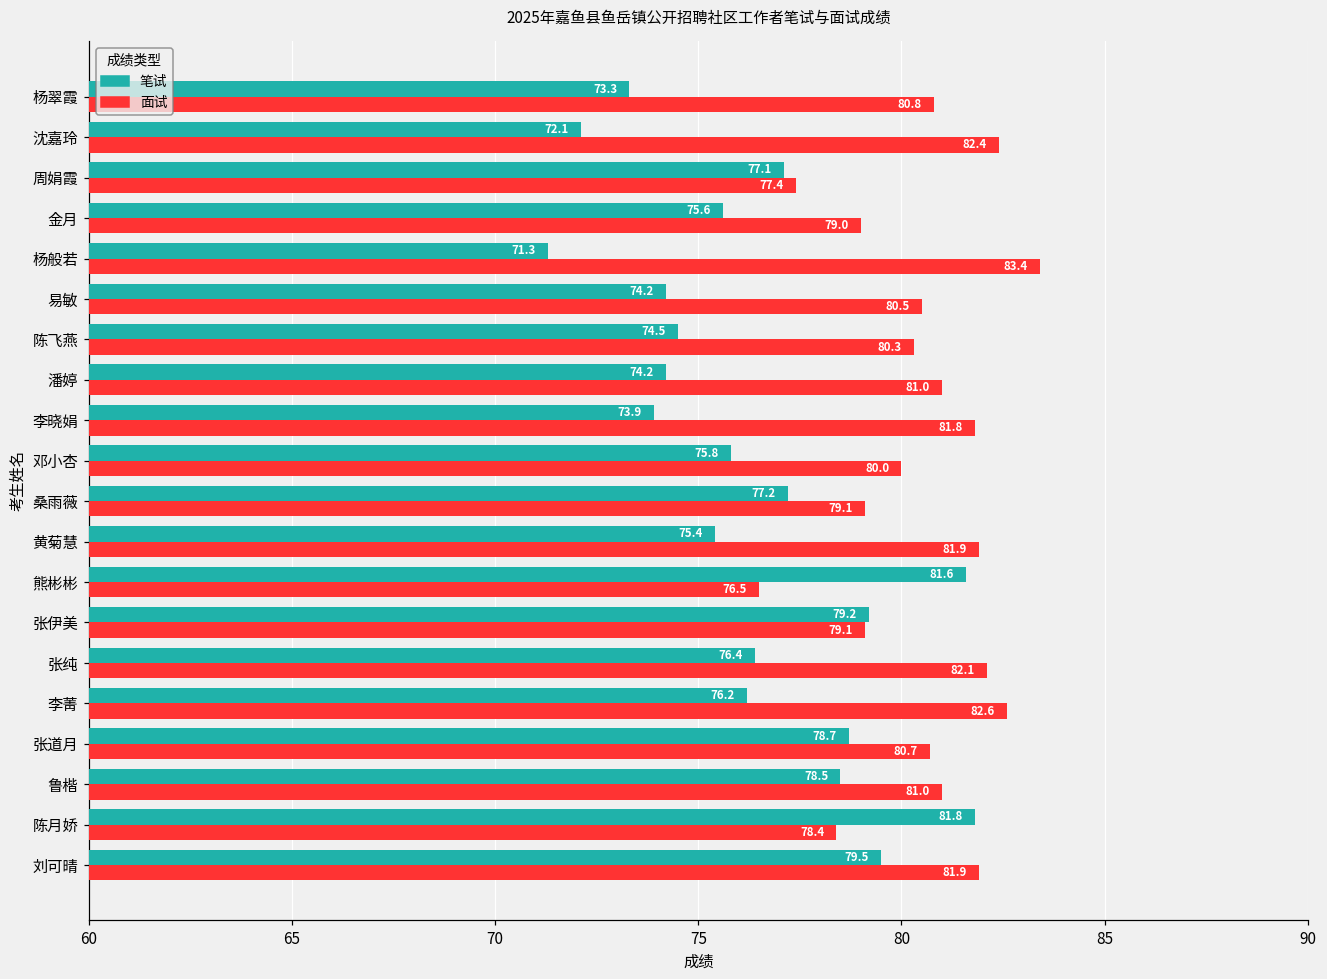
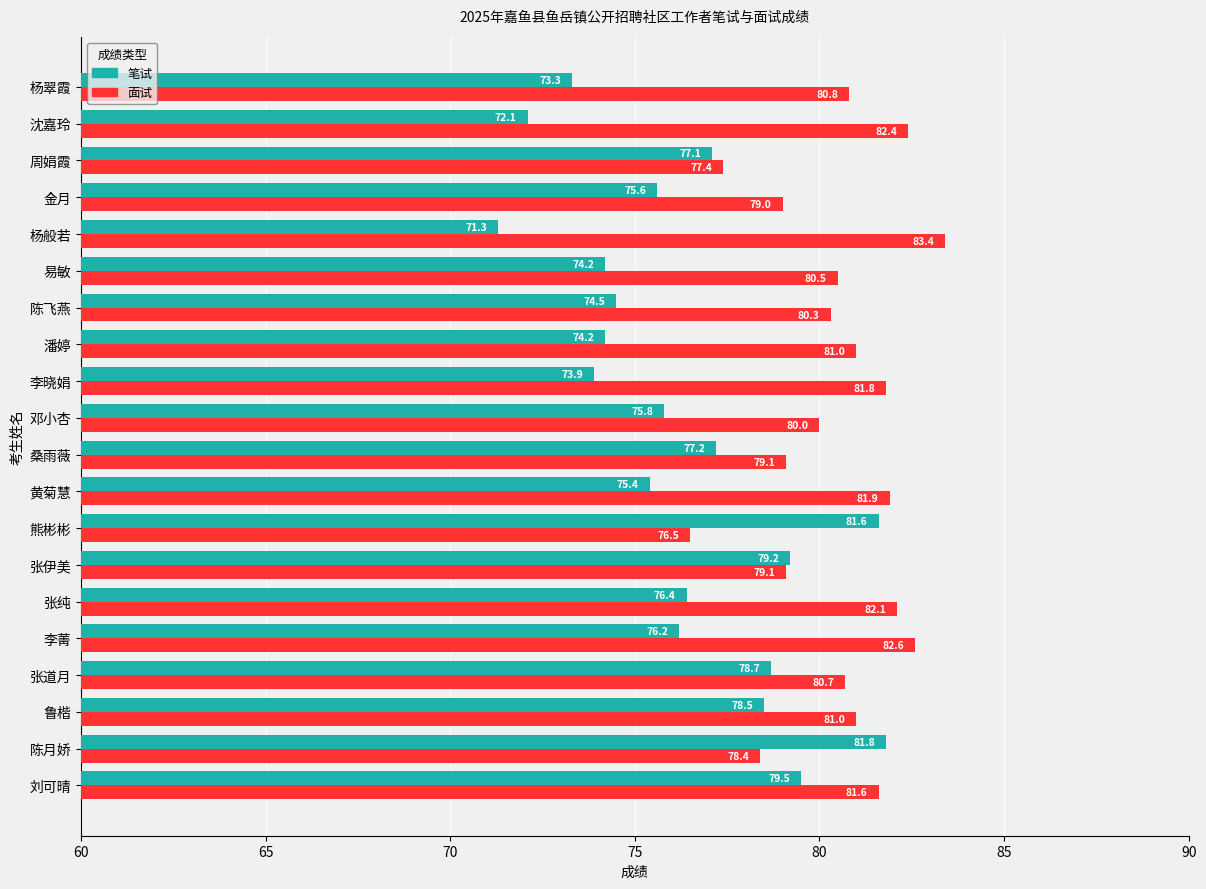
  {
    "笔试": {
      "杨翠霞": 73.3,
      "沈嘉玲": 72.1,
      "周娟霞": 77.1,
      "金月": 75.6,
      "杨般若": 71.3,
      "易敏": 74.2,
      "陈飞燕": 74.5,
      "潘婷": 74.2,
      "李晓娟": 73.9,
      "邓小杏": 75.8,
      "桑雨薇": 77.2,
      "黄菊慧": 75.4,
      "熊彬彬": 81.6,
      "张伊美": 79.2,
      "张纯": 76.4,
      "李菁": 76.2,
      "张道月": 78.7,
      "鲁楷": 78.5,
      "陈月娇": 81.8,
      "刘可晴": 79.5
    },
    "面试": {
      "杨翠霞": 80.8,
      "沈嘉玲": 82.4,
      "周娟霞": 77.4,
      "金月": 79.0,
      "杨般若": 83.4,
      "易敏": 80.5,
      "陈飞燕": 80.3,
      "潘婷": 81.0,
      "李晓娟": 81.8,
      "邓小杏": 80.0,
      "桑雨薇": 79.1,
      "黄菊慧": 81.9,
      "熊彬彬": 76.5,
      "张伊美": 79.1,
      "张纯": 82.1,
      "李菁": 82.6,
      "张道月": 80.7,
      "鲁楷": 81.0,
      "陈月娇": 78.4,
-     "刘可晴": 81.9
+     "刘可晴": 81.6
    }
  }
